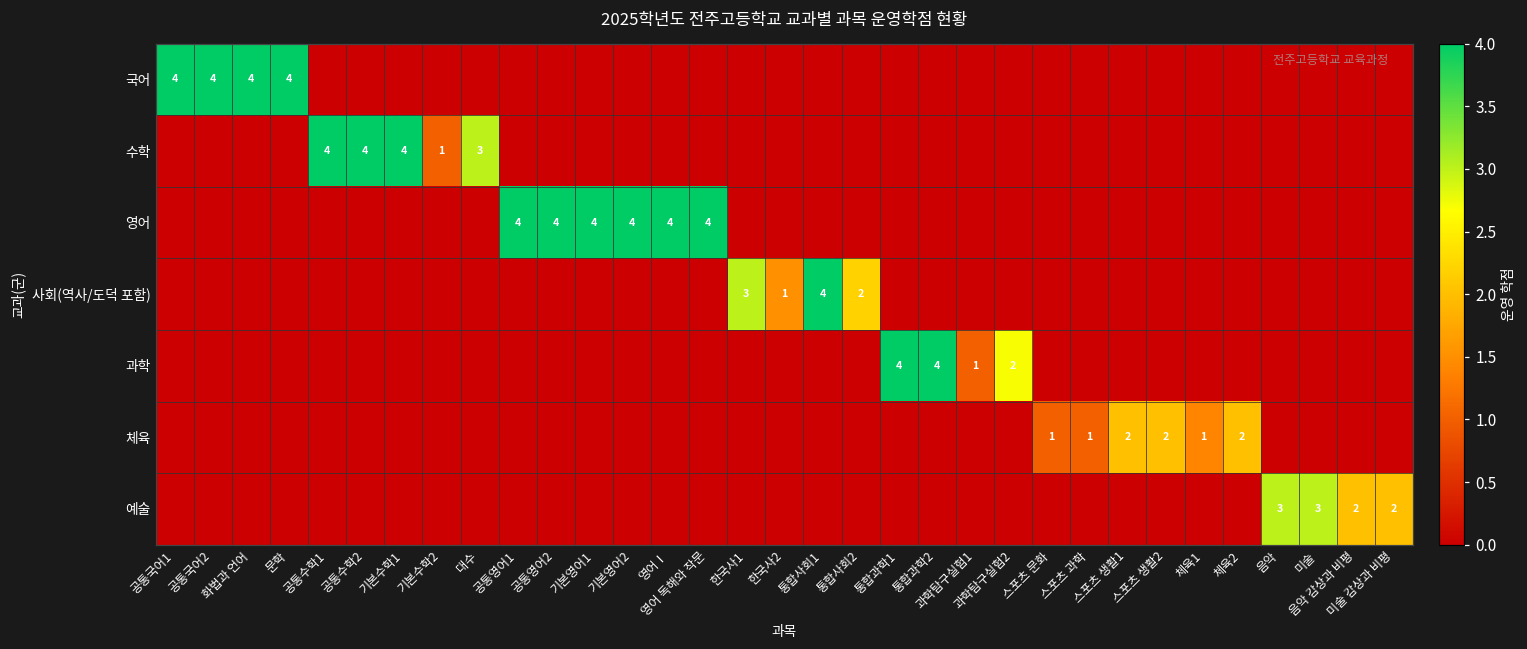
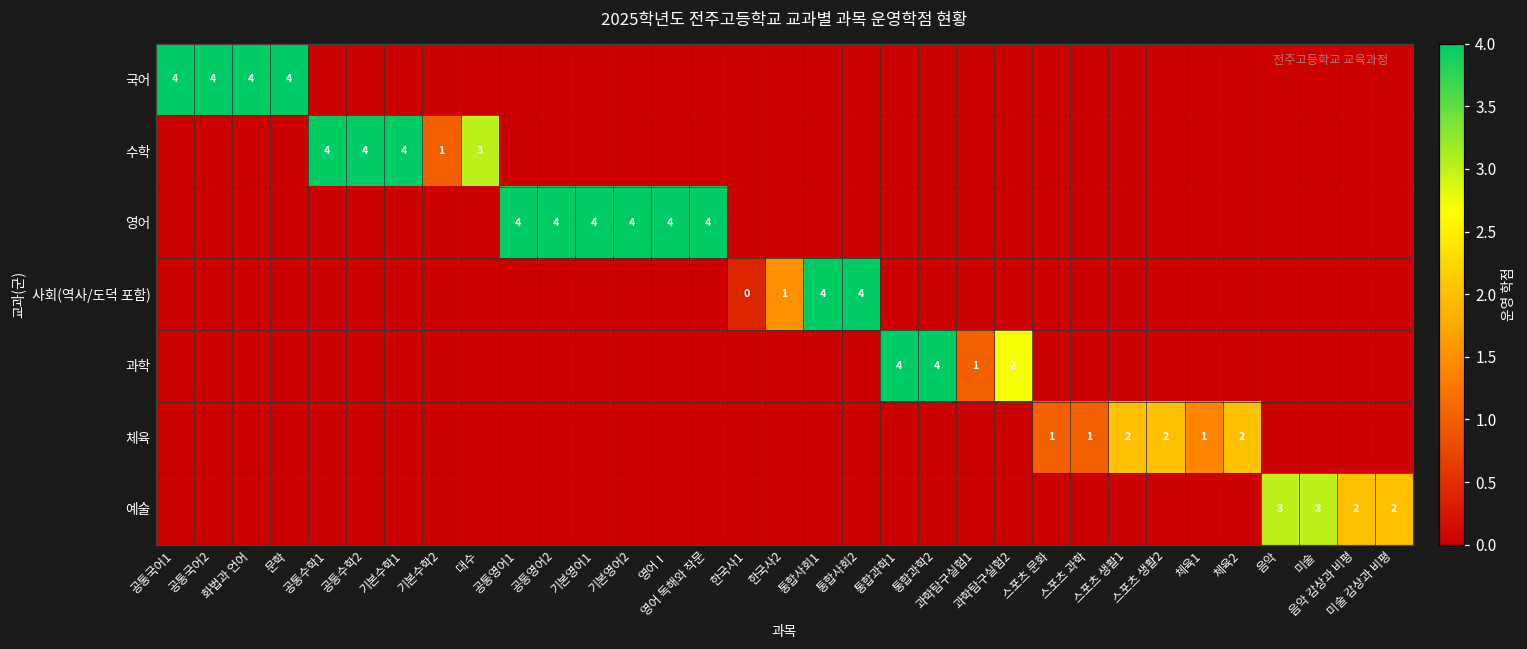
  {
    "국어": {
      "공통국어1": 4,
      "공통국어2": 4,
      "화법과 언어": 4,
      "문학": 4
    },
    "수학": {
      "공통수학1": 4,
      "공통수학2": 4,
      "기본수학1": 4,
      "기본수학2": 1,
      "대수": 3
    },
    "영어": {
      "공통영어1": 4,
      "공통영어2": 4,
      "기본영어1": 4,
      "기본영어2": 4,
      "영어Ⅰ": 4,
      "영어 독해와 작문": 4
    },
    "사회(역사/도덕 포함)": {
-     "한국사1": 3,
+     "한국사1": 0,
      "한국사2": 1,
      "통합사회1": 4,
-     "통합사회2": 2
+     "통합사회2": 4
    },
    "과학": {
      "통합과학1": 4,
      "통합과학2": 4,
      "과학탐구실험1": 1,
      "과학탐구실험2": 2
    },
    "체육": {
      "스포츠 문화": 1,
      "스포츠 과학": 1,
      "스포츠 생활1": 2,
      "스포츠 생활2": 2,
      "체육1": 1,
      "체육2": 2
    },
    "예술": {
      "음악": 3,
      "미술": 3,
      "음악 감상과 비평": 2,
      "미술 감상과 비평": 2
    }
  }
